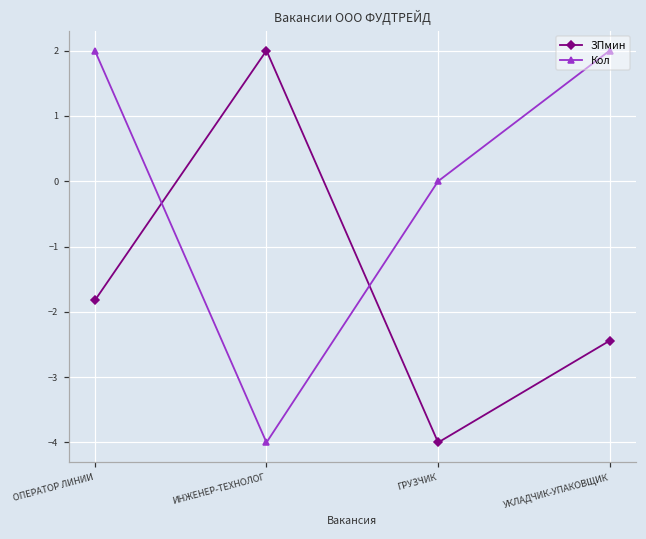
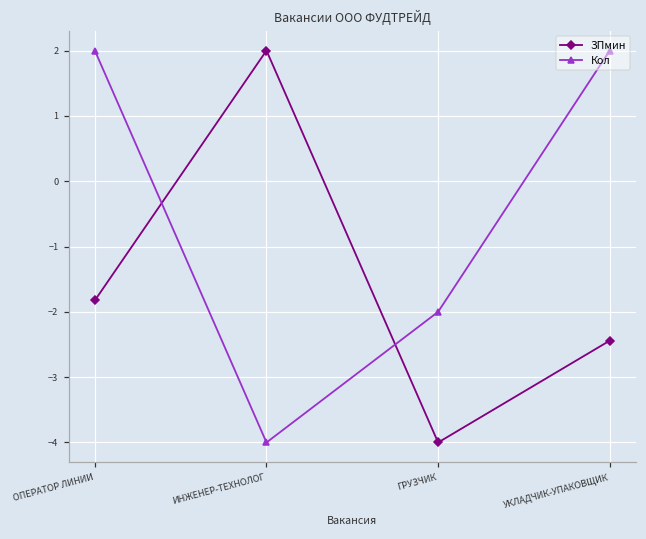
  {
    "ЗПмин": {
      "ОПЕРАТОР ЛИНИИ": -1.8,
      "ИНЖЕНЕР-ТЕХНОЛОГ": 2.0,
      "ГРУЗЧИК": -4.0,
      "УКЛАДЧИК-УПАКОВЩИК": -2.4
    },
    "Кол": {
      "ОПЕРАТОР ЛИНИИ": 2.0,
      "ИНЖЕНЕР-ТЕХНОЛОГ": -4.0,
-     "ГРУЗЧИК": 0.0
+     "ГРУЗЧИК": -2.0
    }
  }
